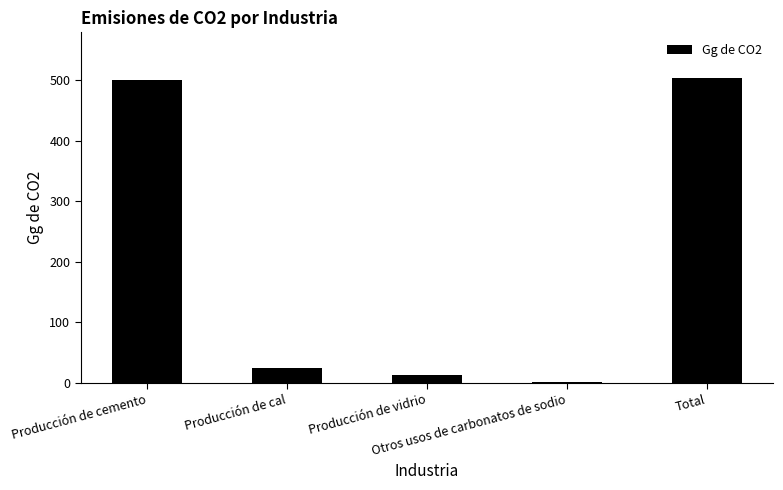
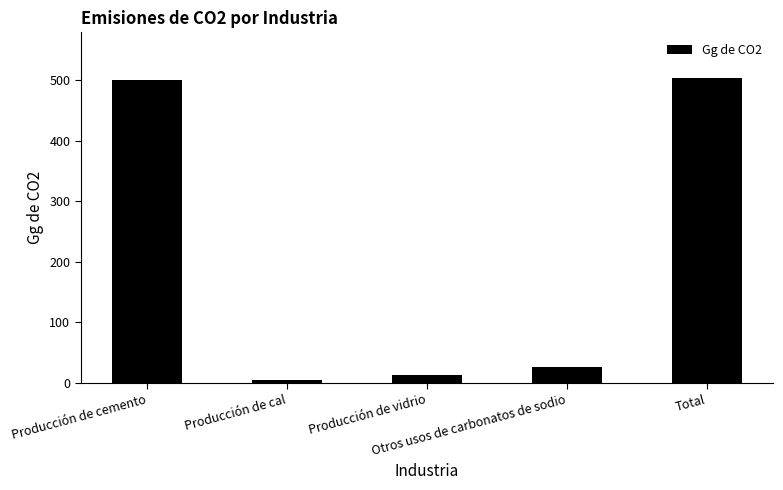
  {
    "Producción de cemento": 500,
-   "Producción de cal": 20,
+   "Producción de cal": 0,
    "Producción de vidrio": 10,
-   "Otros usos de carbonatos de sodio": 0,
+   "Otros usos de carbonatos de sodio": 30,
    "Total": 500
  }
